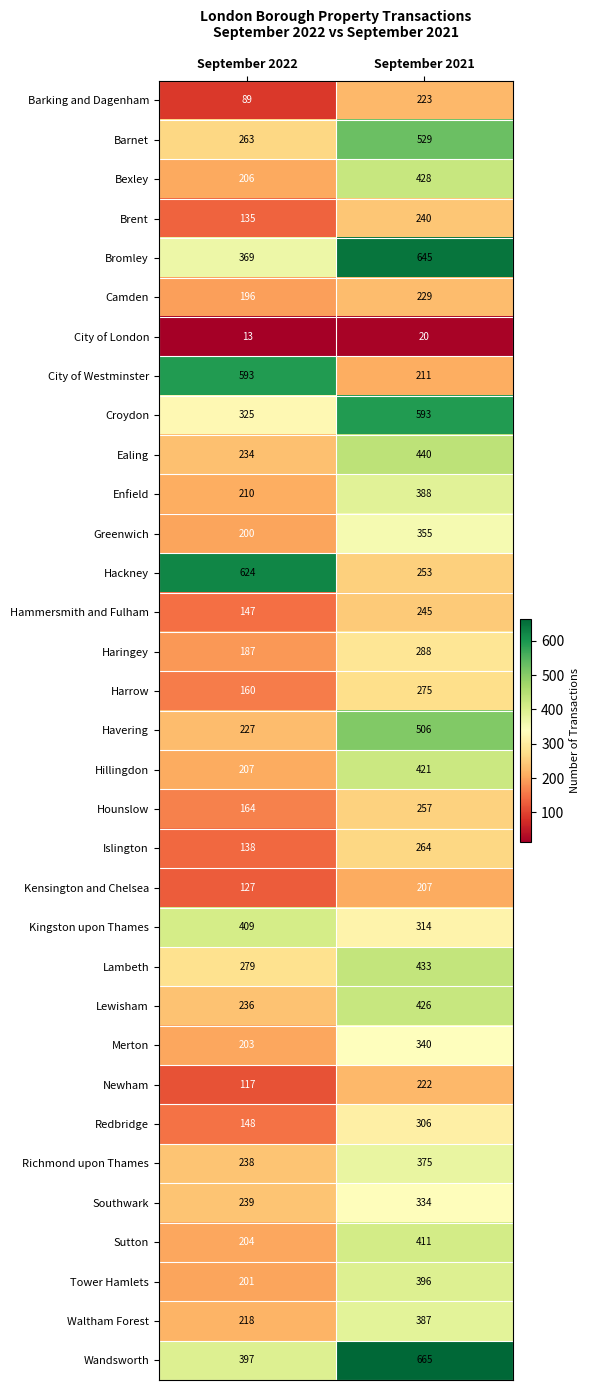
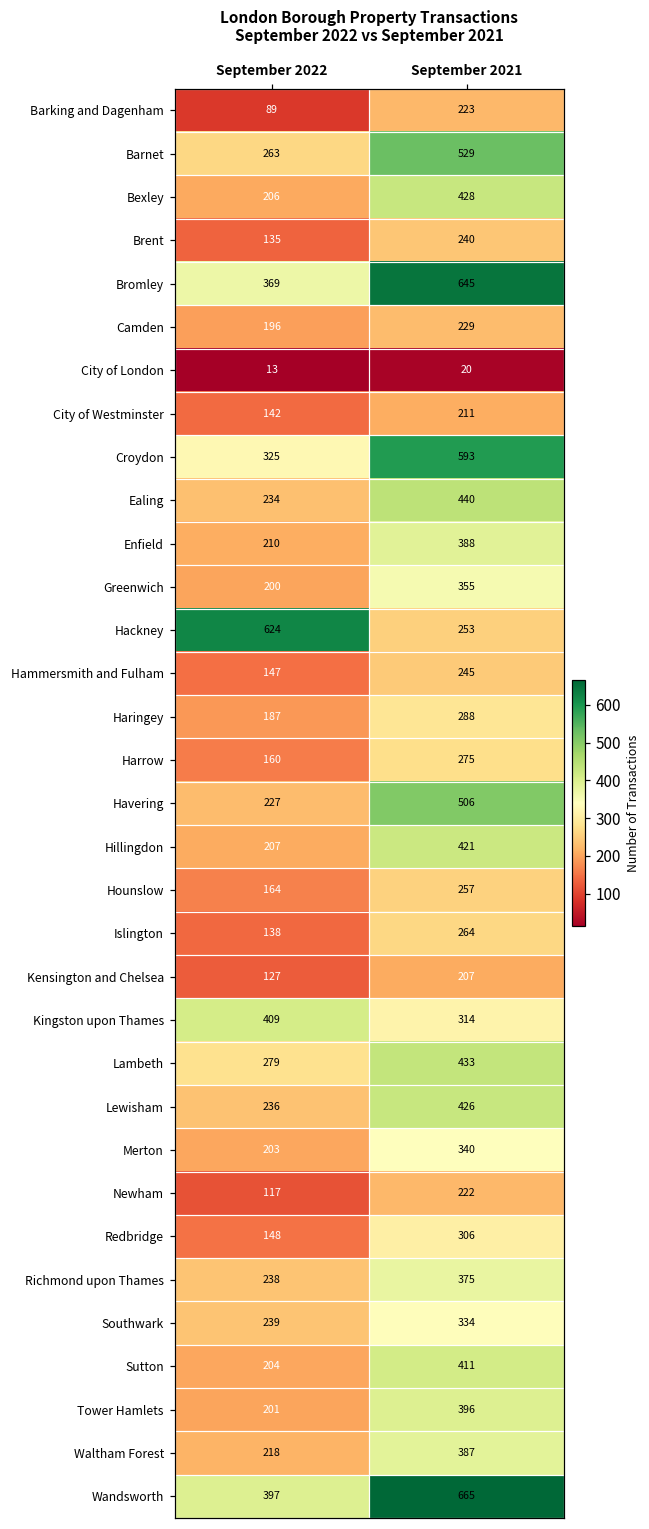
  {
    "Barking and Dagenham": {
      "September 2022": 89,
      "September 2021": 223
    },
    "Barnet": {
      "September 2022": 263,
      "September 2021": 529
    },
    "Bexley": {
      "September 2022": 206,
      "September 2021": 428
    },
    "Brent": {
      "September 2022": 135,
      "September 2021": 240
    },
    "Bromley": {
      "September 2022": 369,
      "September 2021": 645
    },
    "Camden": {
      "September 2022": 196,
      "September 2021": 229
    },
    "City of London": {
      "September 2022": 13,
      "September 2021": 20
    },
    "City of Westminster": {
-     "September 2022": 593,
+     "September 2022": 142,
      "September 2021": 211
    },
    "Croydon": {
      "September 2022": 325,
      "September 2021": 593
    },
    "Ealing": {
      "September 2022": 234,
      "September 2021": 440
    },
    "Enfield": {
      "September 2022": 210,
      "September 2021": 388
    },
    "Greenwich": {
      "September 2022": 200,
      "September 2021": 355
    },
    "Hackney": {
      "September 2022": 624,
      "September 2021": 253
    },
    "Hammersmith and Fulham": {
      "September 2022": 147,
      "September 2021": 245
    },
    "Haringey": {
      "September 2022": 187,
      "September 2021": 288
    },
    "Harrow": {
      "September 2022": 160,
      "September 2021": 275
    },
    "Havering": {
      "September 2022": 227,
      "September 2021": 506
    },
    "Hillingdon": {
      "September 2022": 207,
      "September 2021": 421
    },
    "Hounslow": {
      "September 2022": 164,
      "September 2021": 257
    },
    "Islington": {
      "September 2022": 138,
      "September 2021": 264
    },
    "Kensington and Chelsea": {
      "September 2022": 127,
      "September 2021": 207
    },
    "Kingston upon Thames": {
      "September 2022": 409,
      "September 2021": 314
    },
    "Lambeth": {
      "September 2022": 279,
      "September 2021": 433
    },
    "Lewisham": {
      "September 2022": 236,
      "September 2021": 426
    },
    "Merton": {
      "September 2022": 203,
      "September 2021": 340
    },
    "Newham": {
      "September 2022": 117,
      "September 2021": 222
    },
    "Redbridge": {
      "September 2022": 148,
      "September 2021": 306
    },
    "Richmond upon Thames": {
      "September 2022": 238,
      "September 2021": 375
    },
    "Southwark": {
      "September 2022": 239,
      "September 2021": 334
    },
    "Sutton": {
      "September 2022": 204,
      "September 2021": 411
    },
    "Tower Hamlets": {
      "September 2022": 201,
      "September 2021": 396
    },
    "Waltham Forest": {
      "September 2022": 218,
      "September 2021": 387
    },
    "Wandsworth": {
      "September 2022": 397,
      "September 2021": 665
    }
  }
